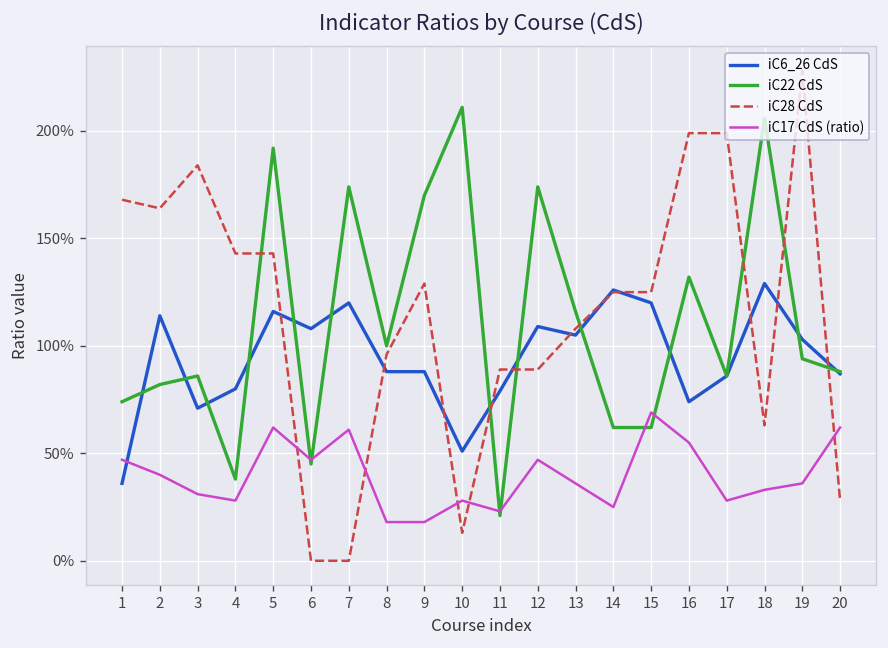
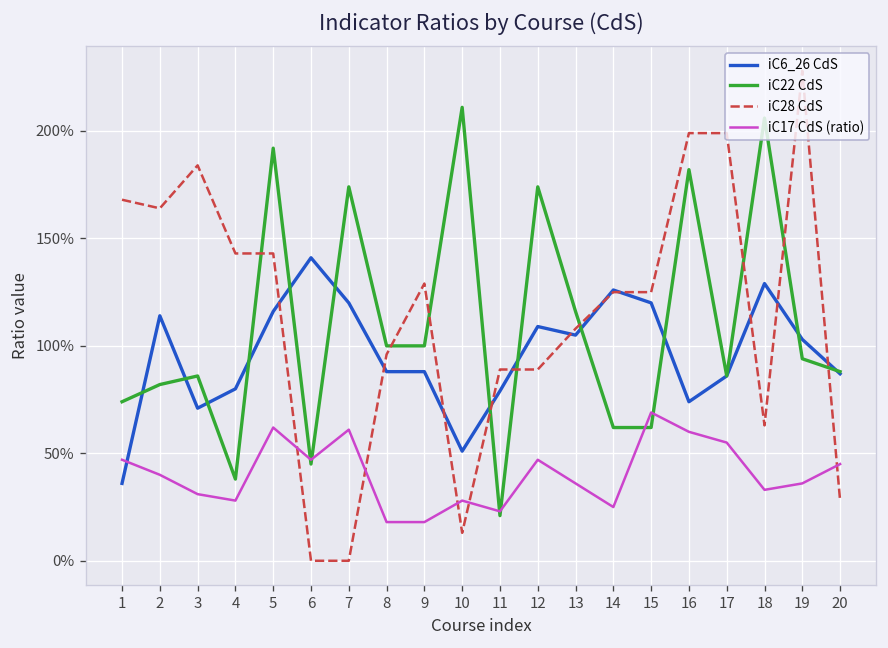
  {
    "iC6_26 CdS": {
      "1": "36%",
      "2": "114%",
      "3": "71%",
      "4": "80%",
      "5": "116%",
-     "6": "108%",
+     "6": "141%",
      "7": "120%",
      "8": "88%",
      "9": "88%",
      "10": "51%",
      "11": "79%",
      "12": "109%",
      "13": "105%",
      "15": "120%",
      "16": "74%",
      "18": "129%",
      "19": "103%"
    },
    "iC22 CdS": {
      "1": "74%",
      "2": "82%",
      "3": "86%",
      "4": "38%",
      "5": "192%",
      "6": "45%",
      "7": "174%",
      "8": "100%",
-     "9": "170%",
+     "9": "100%",
      "10": "211%",
      "11": "21%",
      "12": "174%",
      "13": "116%",
      "14": "62%",
      "15": "62%",
-     "16": "132%",
+     "16": "182%",
      "19": "94%"
    },
    "iC28 CdS": {
      "1": "168%",
      "2": "164%",
      "3": "184%",
      "4": "143%",
      "5": "143%",
      "6": "0%",
      "7": "0%",
      "8": "96%",
      "9": "129%",
      "10": "13%",
      "11": "89%",
      "12": "89%",
      "13": "108%",
      "15": "125%",
      "16": "199%",
      "17": "199%",
      "18": "63%",
      "20": "28%"
    },
    "iC17 CdS (ratio)": {
      "1": "47%",
      "2": "40%",
      "3": "31%",
      "4": "28%",
      "5": "62%",
      "6": "47%",
      "7": "61%",
      "8": "18%",
      "9": "18%",
      "10": "28%",
      "11": "23%",
      "12": "47%",
      "13": "36%",
      "14": "25%",
      "15": "69%",
-     "16": "55%",
-     "17": "28%",
+     "16": "60%",
+     "17": "55%",
      "18": "33%",
      "19": "36%",
-     "20": "62%"
+     "20": "45%"
    }
  }
